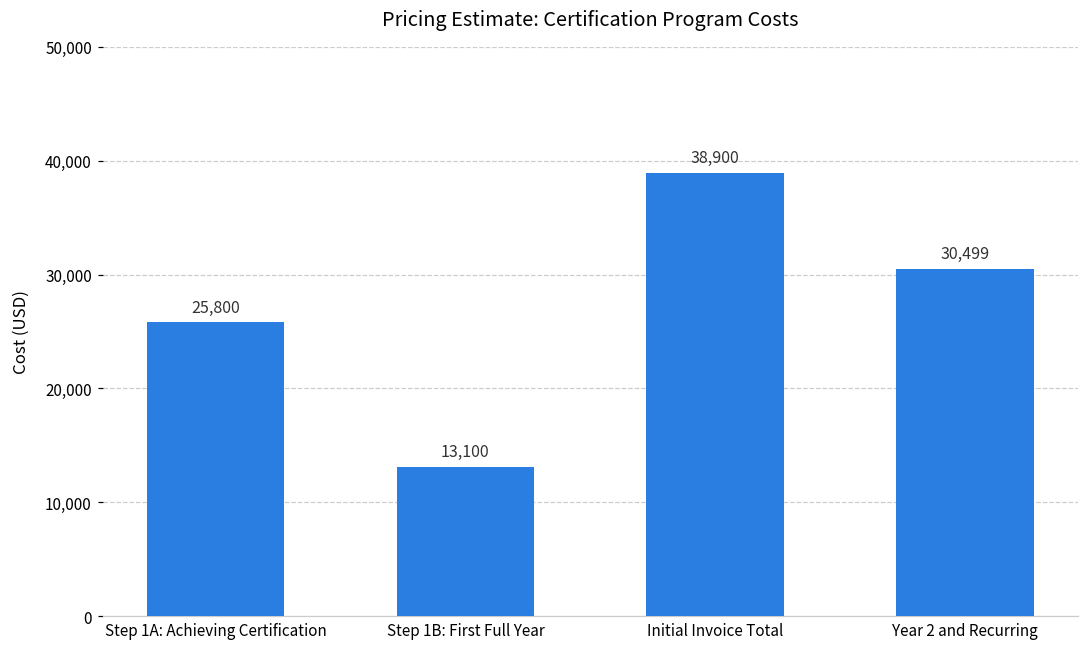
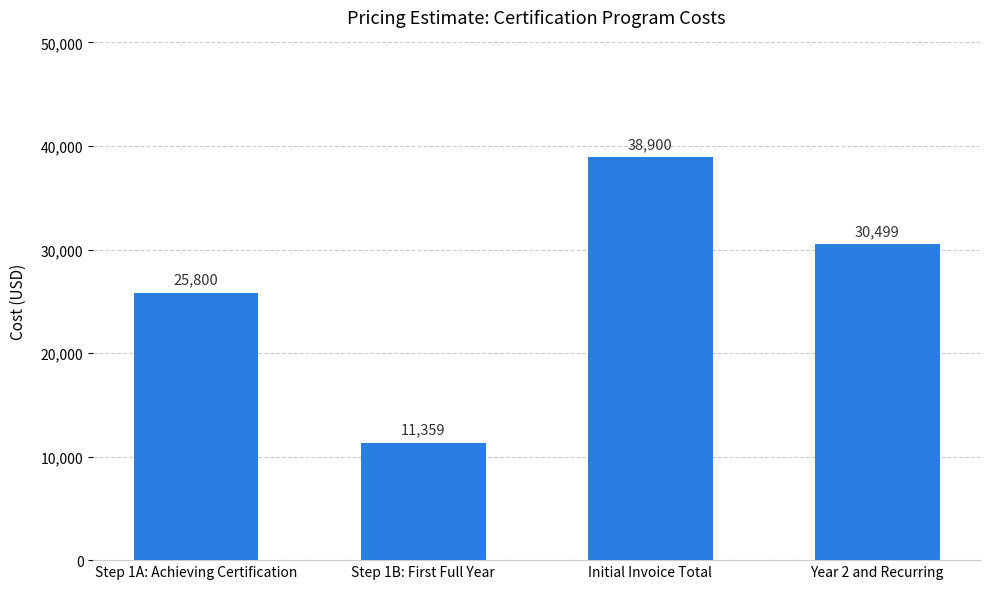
  {
    "Step 1A: Achieving Certification": "25,800",
-   "Step 1B: First Full Year": "13,100",
+   "Step 1B: First Full Year": "11,359",
    "Initial Invoice Total": "38,900",
    "Year 2 and Recurring": "30,499"
  }
